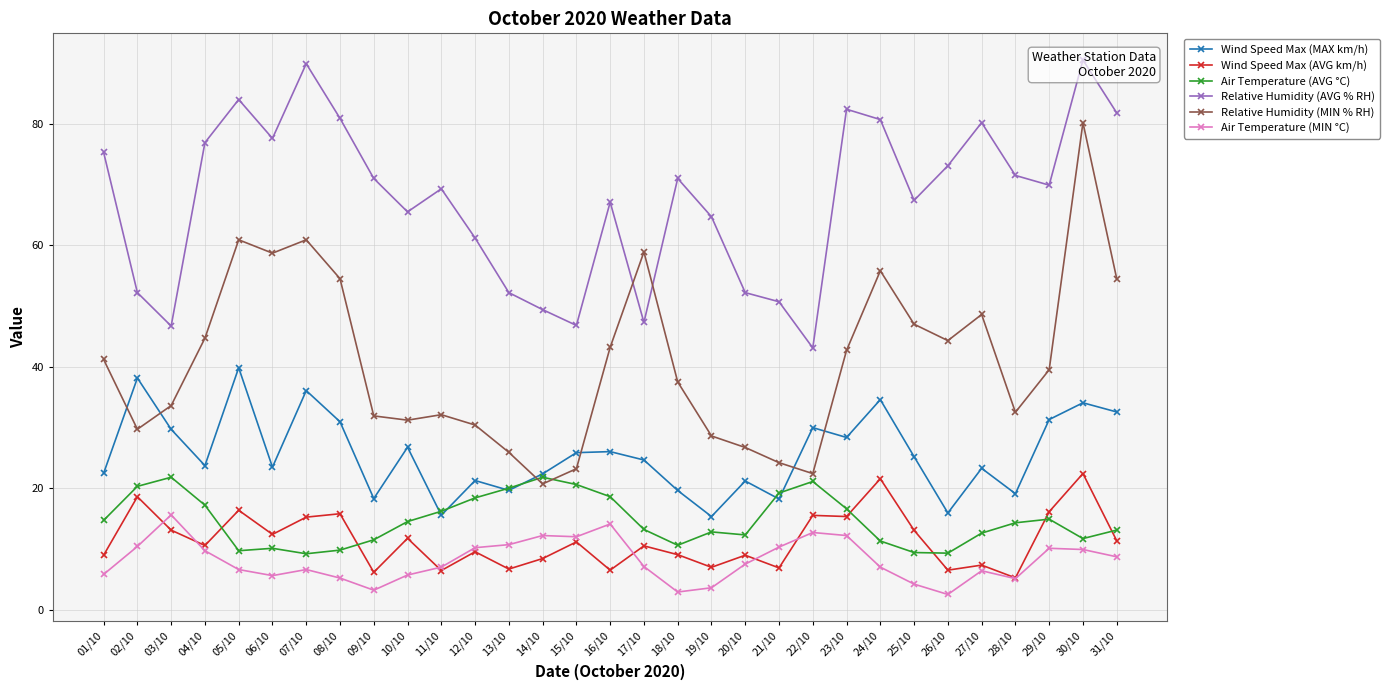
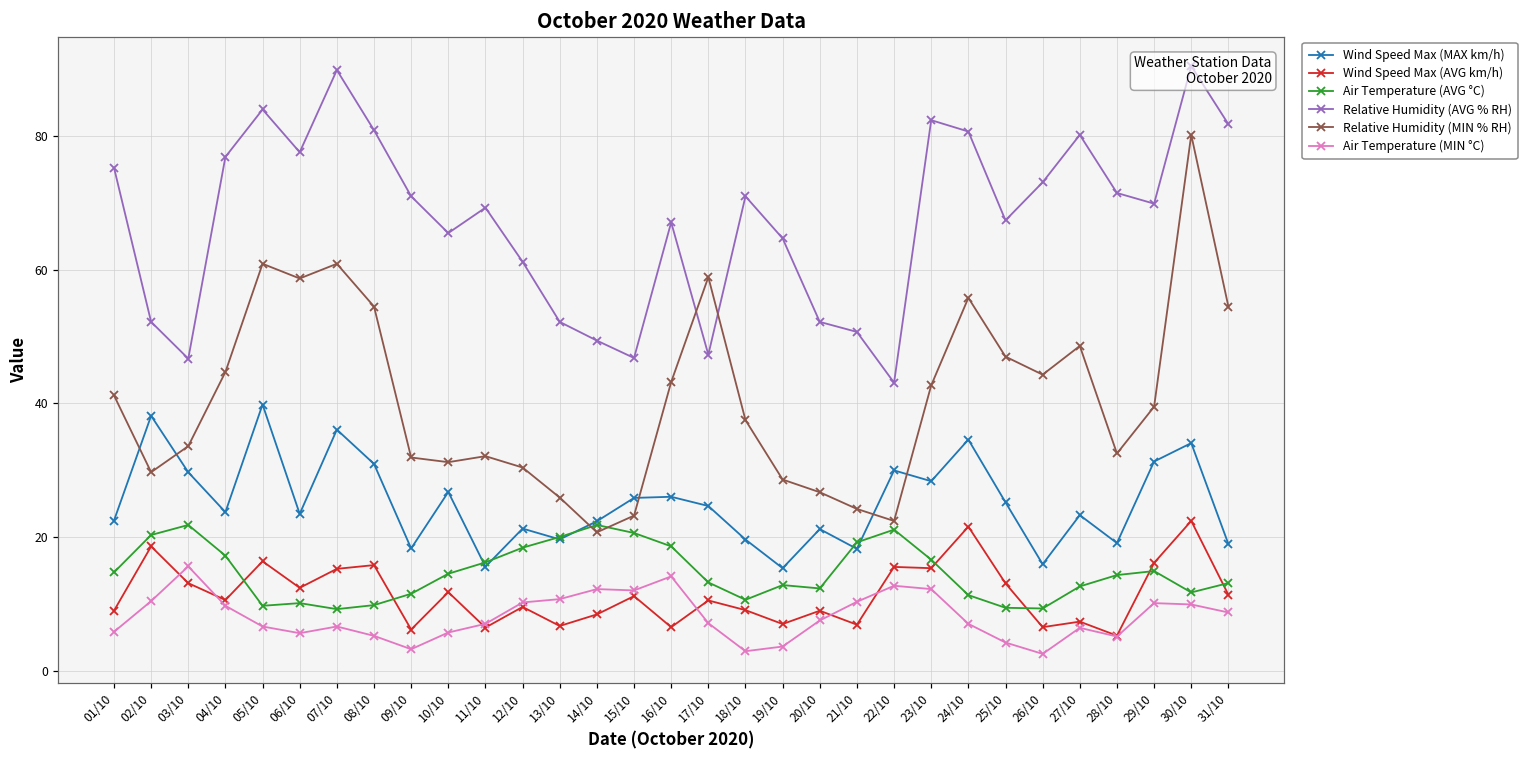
  {
    "Wind Speed Max (MAX km/h)": {
      "01/10": 22,
      "02/10": 38,
      "03/10": 30,
      "04/10": 24,
      "05/10": 40,
      "06/10": 23,
      "07/10": 36,
      "08/10": 31,
      "09/10": 18,
      "10/10": 27,
      "11/10": 16,
      "12/10": 21,
      "14/10": 22,
      "15/10": 26,
      "16/10": 26,
      "17/10": 25,
      "18/10": 20,
      "19/10": 15,
      "20/10": 21,
      "21/10": 18,
      "22/10": 30,
      "23/10": 28,
      "24/10": 35,
      "25/10": 25,
      "26/10": 16,
      "27/10": 23,
      "28/10": 19,
      "29/10": 31,
      "30/10": 34,
-     "31/10": 33
+     "31/10": 19
    },
    "Wind Speed Max (AVG km/h)": {
      "01/10": 9,
      "02/10": 19,
      "03/10": 13,
      "04/10": 11,
      "05/10": 16,
      "06/10": 12,
      "07/10": 15,
      "08/10": 16,
      "09/10": 6,
      "10/10": 12,
      "11/10": 6,
      "12/10": 10,
      "13/10": 7,
      "14/10": 8,
      "15/10": 11,
      "16/10": 7,
      "17/10": 11,
      "18/10": 9,
      "19/10": 7,
      "20/10": 9,
      "21/10": 7,
      "22/10": 16,
      "23/10": 15,
      "24/10": 22,
      "25/10": 13,
      "26/10": 7,
      "27/10": 7,
      "29/10": 16,
      "30/10": 22,
      "31/10": 11
    },
    "Air Temperature (AVG °C)": {
      "01/10": 15,
      "02/10": 20,
      "03/10": 22,
      "04/10": 17,
      "05/10": 10,
      "06/10": 10,
      "07/10": 9,
      "08/10": 10,
      "09/10": 12,
      "10/10": 15,
      "11/10": 16,
      "12/10": 18,
      "14/10": 22,
      "15/10": 21,
      "16/10": 19,
      "17/10": 13,
      "18/10": 11,
      "19/10": 13,
      "20/10": 12,
      "21/10": 19,
      "22/10": 21,
      "23/10": 17,
      "24/10": 11,
      "25/10": 9,
      "26/10": 9,
      "27/10": 13,
      "28/10": 14,
      "29/10": 15,
      "30/10": 12,
      "31/10": 13
    },
    "Relative Humidity (AVG % RH)": {
      "01/10": 75,
      "02/10": 52,
      "03/10": 47,
      "04/10": 77,
      "05/10": 84,
      "06/10": 78,
      "07/10": 90,
      "08/10": 81,
      "09/10": 71,
      "10/10": 66,
      "11/10": 69,
      "12/10": 61,
      "13/10": 52,
      "14/10": 49,
      "15/10": 47,
      "16/10": 67,
      "17/10": 47,
      "18/10": 71,
      "19/10": 65,
      "20/10": 52,
      "21/10": 51,
      "22/10": 43,
      "23/10": 82,
      "24/10": 81,
      "25/10": 67,
      "26/10": 73,
      "27/10": 80,
      "28/10": 72,
      "29/10": 70,
      "31/10": 82
    },
    "Relative Humidity (MIN % RH)": {
      "01/10": 41,
      "02/10": 30,
      "03/10": 34,
      "04/10": 45,
      "05/10": 61,
      "06/10": 59,
      "07/10": 61,
      "08/10": 55,
      "09/10": 32,
      "10/10": 31,
      "11/10": 32,
      "12/10": 30,
      "13/10": 26,
      "14/10": 21,
      "15/10": 23,
      "16/10": 43,
      "17/10": 59,
      "18/10": 38,
      "19/10": 29,
      "20/10": 27,
      "21/10": 24,
      "22/10": 22,
      "23/10": 43,
      "24/10": 56,
      "25/10": 47,
      "26/10": 44,
      "27/10": 49,
      "28/10": 33,
      "29/10": 40,
      "30/10": 80,
      "31/10": 55
    },
    "Air Temperature (MIN °C)": {
      "01/10": 6,
      "02/10": 10,
      "03/10": 16,
      "04/10": 10,
      "05/10": 7,
      "06/10": 6,
      "07/10": 7,
      "08/10": 5,
      "09/10": 3,
      "10/10": 6,
      "11/10": 7,
      "12/10": 10,
      "13/10": 11,
      "14/10": 12,
      "15/10": 12,
      "16/10": 14,
      "17/10": 7,
      "18/10": 3,
      "19/10": 4,
      "20/10": 8,
      "21/10": 10,
      "22/10": 13,
      "23/10": 12,
      "24/10": 7,
      "25/10": 4,
      "26/10": 3,
      "27/10": 6,
      "29/10": 10,
      "30/10": 10,
      "31/10": 9
    }
  }
